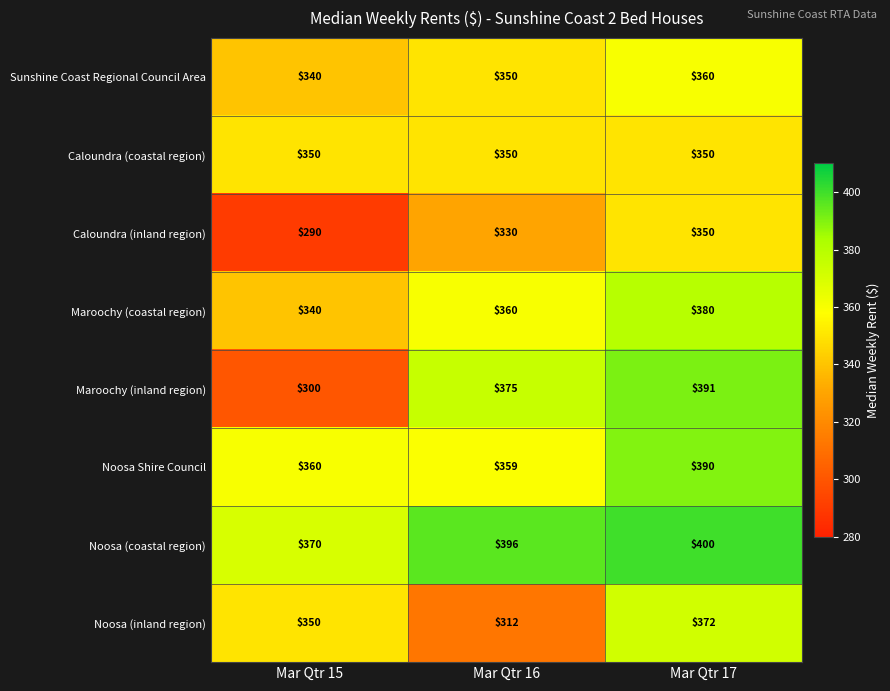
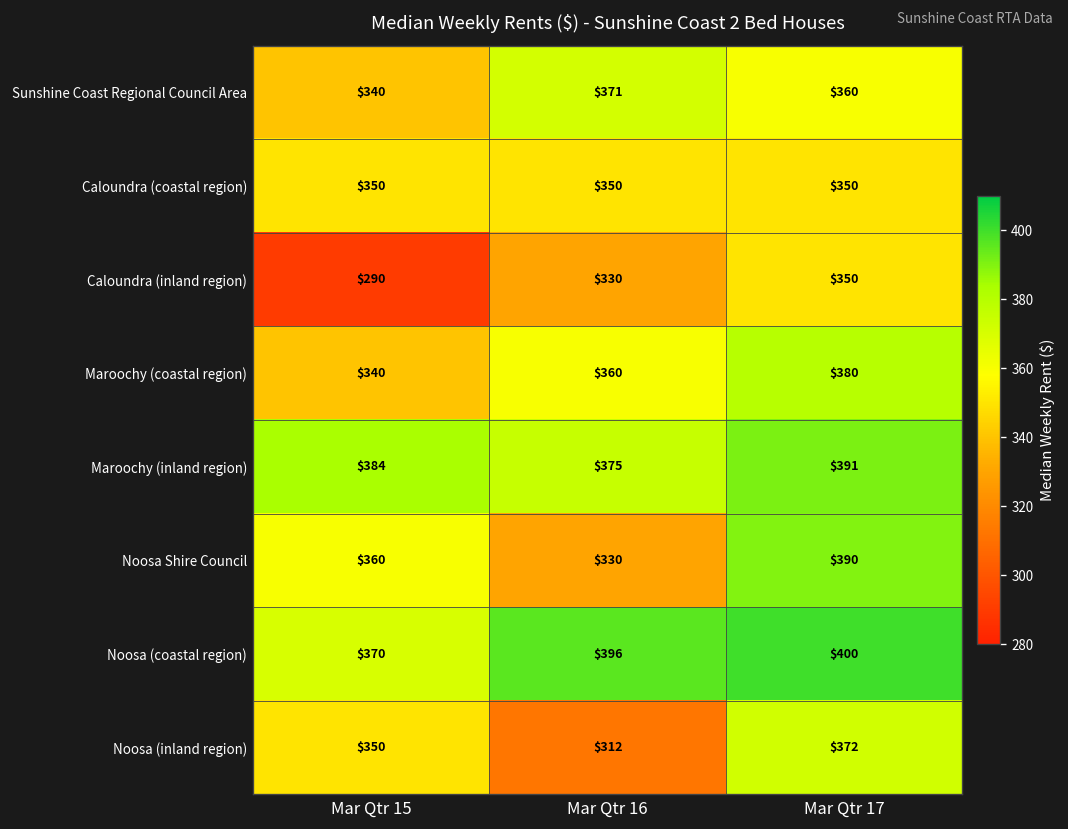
  {
    "Sunshine Coast Regional Council Area": {
      "Mar Qtr 15": "$340",
-     "Mar Qtr 16": "$350",
+     "Mar Qtr 16": "$371",
      "Mar Qtr 17": "$360"
    },
    "Caloundra (coastal region)": {
      "Mar Qtr 15": "$350",
      "Mar Qtr 16": "$350",
      "Mar Qtr 17": "$350"
    },
    "Caloundra (inland region)": {
      "Mar Qtr 15": "$290",
      "Mar Qtr 16": "$330",
      "Mar Qtr 17": "$350"
    },
    "Maroochy (coastal region)": {
      "Mar Qtr 15": "$340",
      "Mar Qtr 16": "$360",
      "Mar Qtr 17": "$380"
    },
    "Maroochy (inland region)": {
-     "Mar Qtr 15": "$300",
+     "Mar Qtr 15": "$384",
      "Mar Qtr 16": "$375",
      "Mar Qtr 17": "$391"
    },
    "Noosa Shire Council": {
      "Mar Qtr 15": "$360",
-     "Mar Qtr 16": "$359",
+     "Mar Qtr 16": "$330",
      "Mar Qtr 17": "$390"
    },
    "Noosa (coastal region)": {
      "Mar Qtr 15": "$370",
      "Mar Qtr 16": "$396",
      "Mar Qtr 17": "$400"
    },
    "Noosa (inland region)": {
      "Mar Qtr 15": "$350",
      "Mar Qtr 16": "$312",
      "Mar Qtr 17": "$372"
    }
  }
